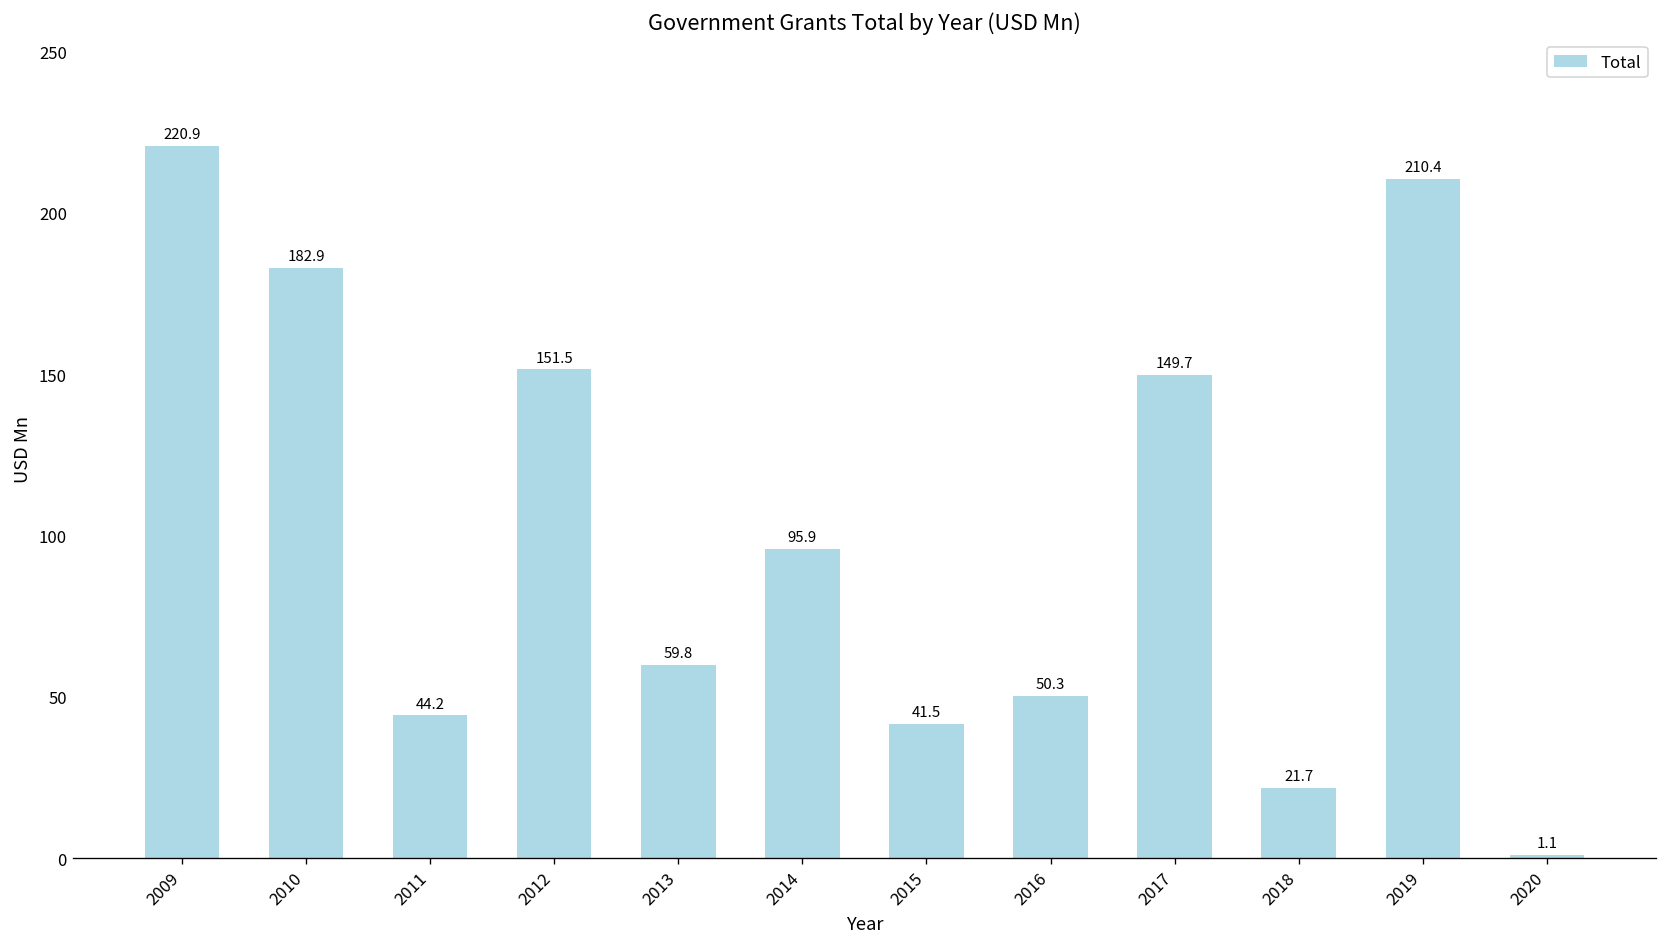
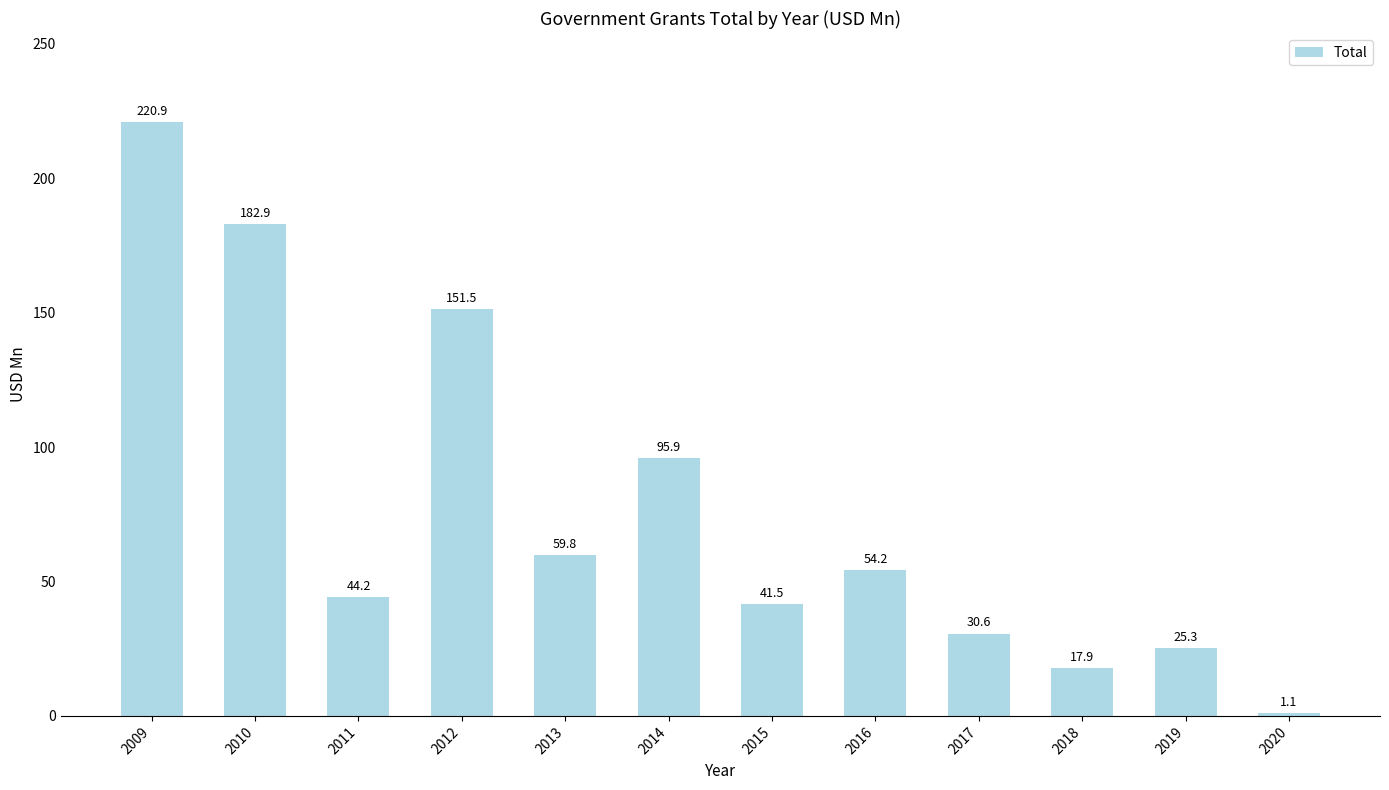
  {
    "2009": 220.9,
    "2010": 182.9,
    "2011": 44.2,
    "2012": 151.5,
    "2013": 59.8,
    "2014": 95.9,
    "2015": 41.5,
-   "2016": 50.3,
-   "2017": 149.7,
-   "2018": 21.7,
-   "2019": 210.4,
+   "2016": 54.2,
+   "2017": 30.6,
+   "2018": 17.9,
+   "2019": 25.3,
    "2020": 1.1
  }
